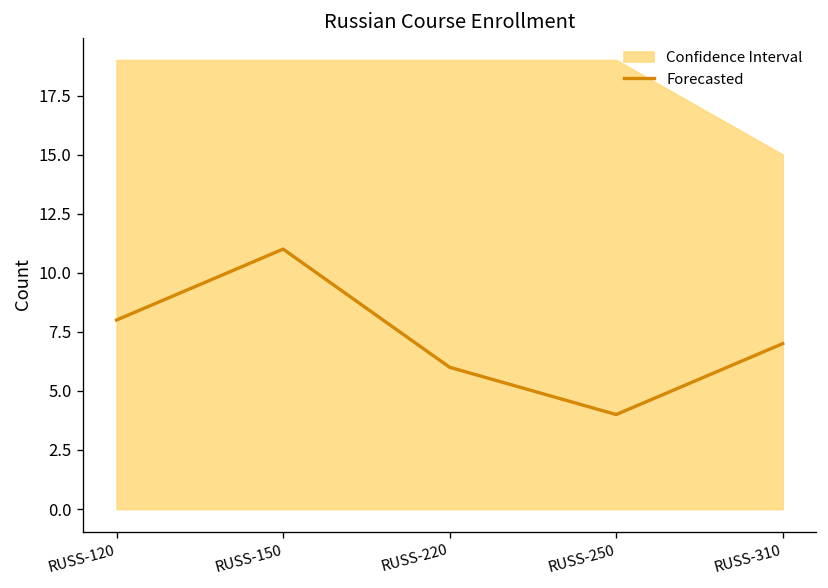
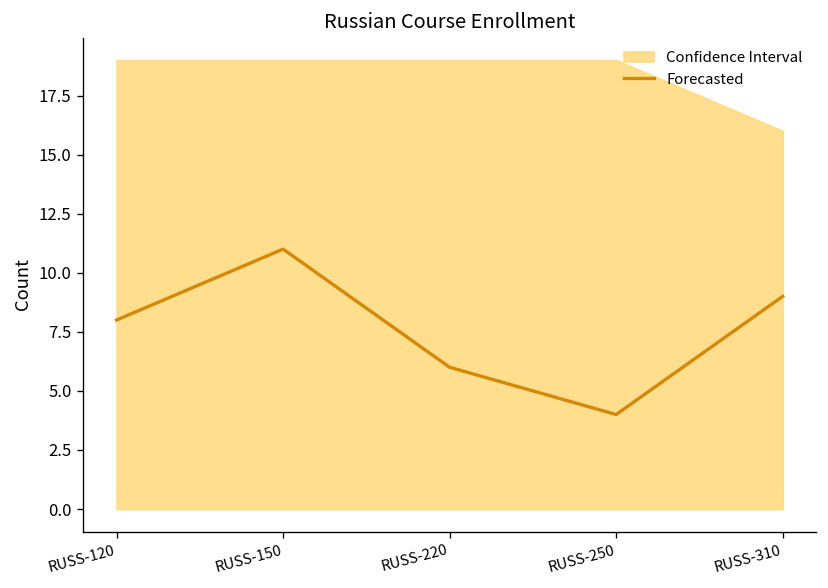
  {
    "Forecasted": {
      "RUSS-120": 8,
      "RUSS-150": 11,
      "RUSS-220": 6,
      "RUSS-250": 4,
-     "RUSS-310": 7
+     "RUSS-310": 9
    },
    "Confidence Interval": {
      "RUSS-120": 19,
      "RUSS-150": 19,
      "RUSS-220": 19,
      "RUSS-250": 19,
-     "RUSS-310": 15
+     "RUSS-310": 16
    }
  }
